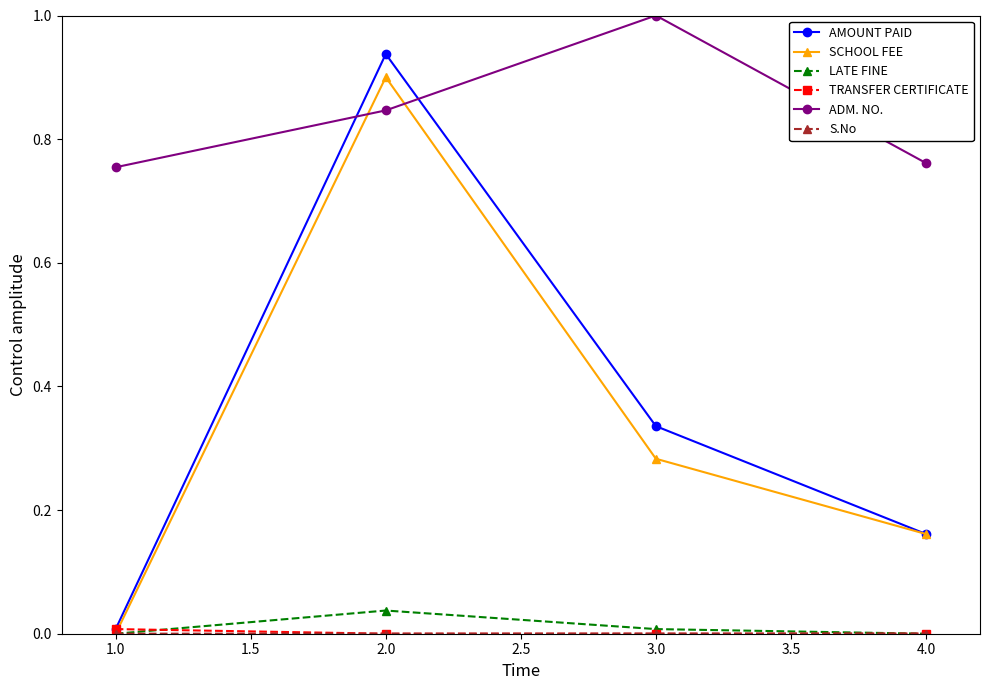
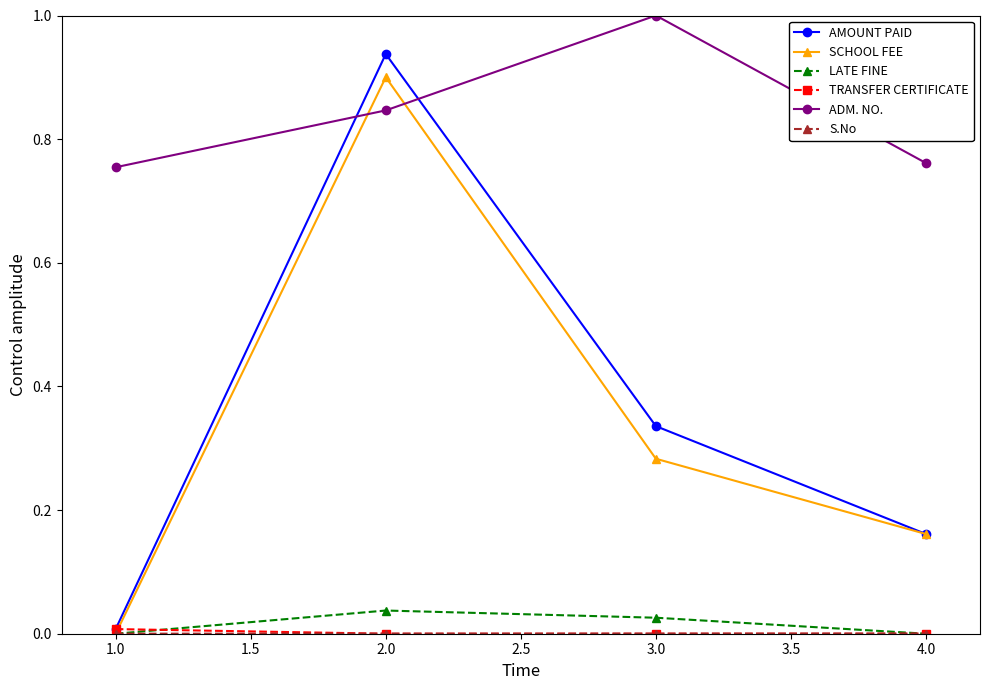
  {
    "AMOUNT PAID": {
      "2.0": 0.94,
      "3.0": 0.34
    },
    "SCHOOL FEE": {
      "2.0": 0.90,
      "3.0": 0.28
    },
    "LATE FINE": {
      "2.0": 0.04,
-     "3.0": 0.01
+     "3.0": 0.03
    },
    "ADM. NO.": {
      "1.0": 0.75,
      "2.0": 0.85,
      "3.0": 1.00,
      "4.0": 0.76
    }
  }
